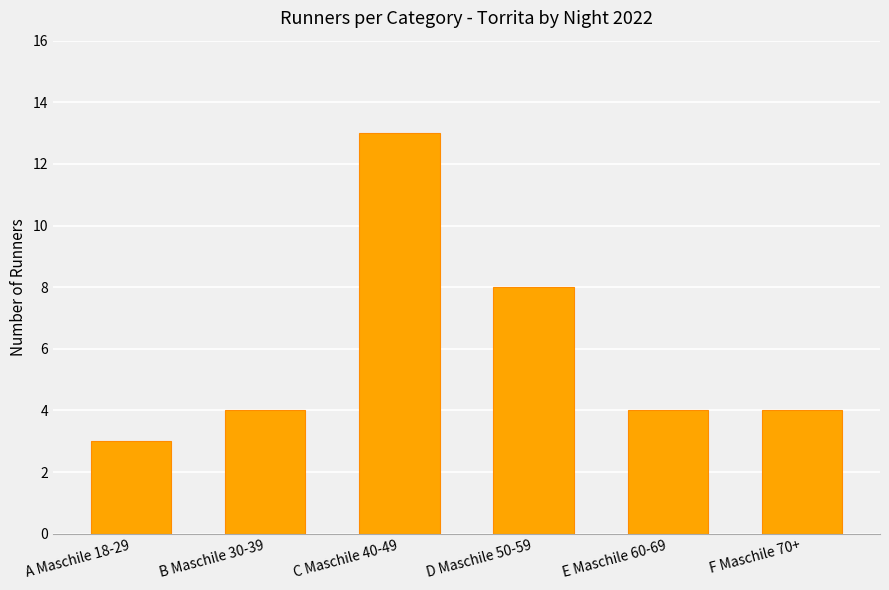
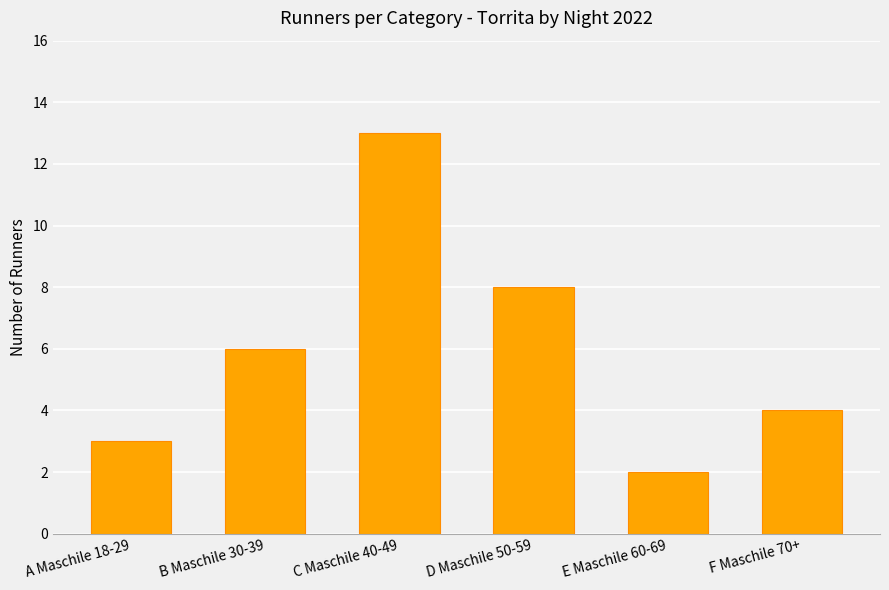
  {
    "A Maschile 18-29": 3,
-   "B Maschile 30-39": 4,
+   "B Maschile 30-39": 6,
    "C Maschile 40-49": 13,
    "D Maschile 50-59": 8,
-   "E Maschile 60-69": 4,
+   "E Maschile 60-69": 2,
    "F Maschile 70+": 4
  }
